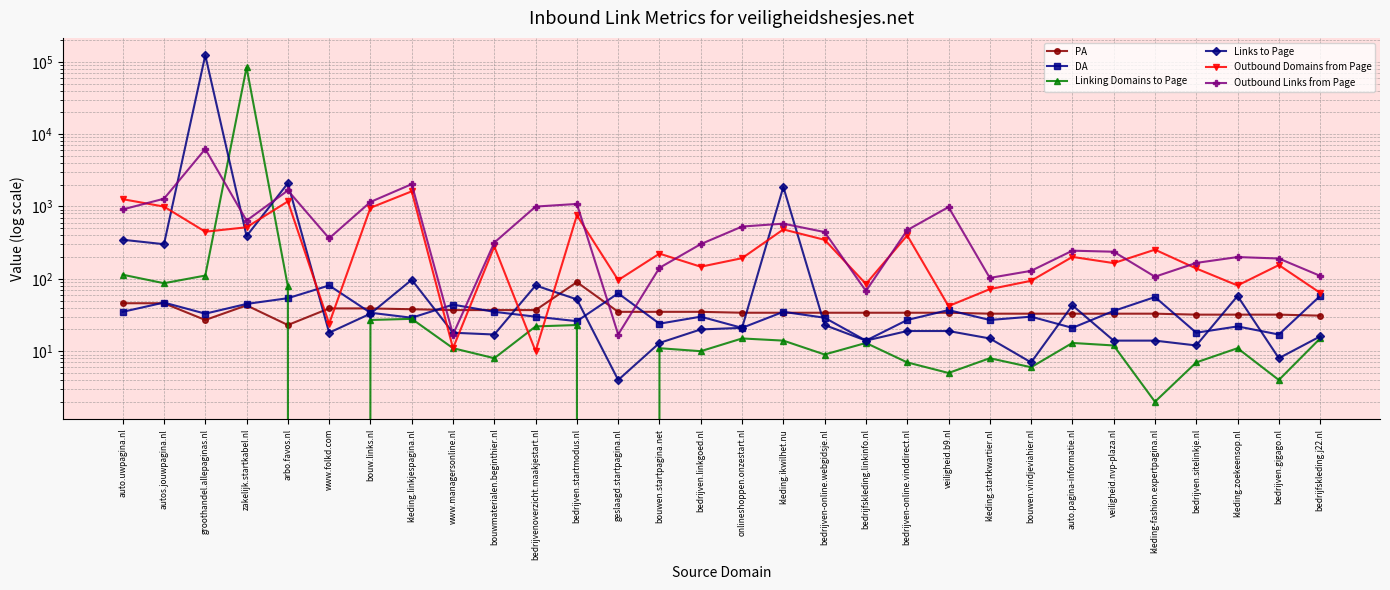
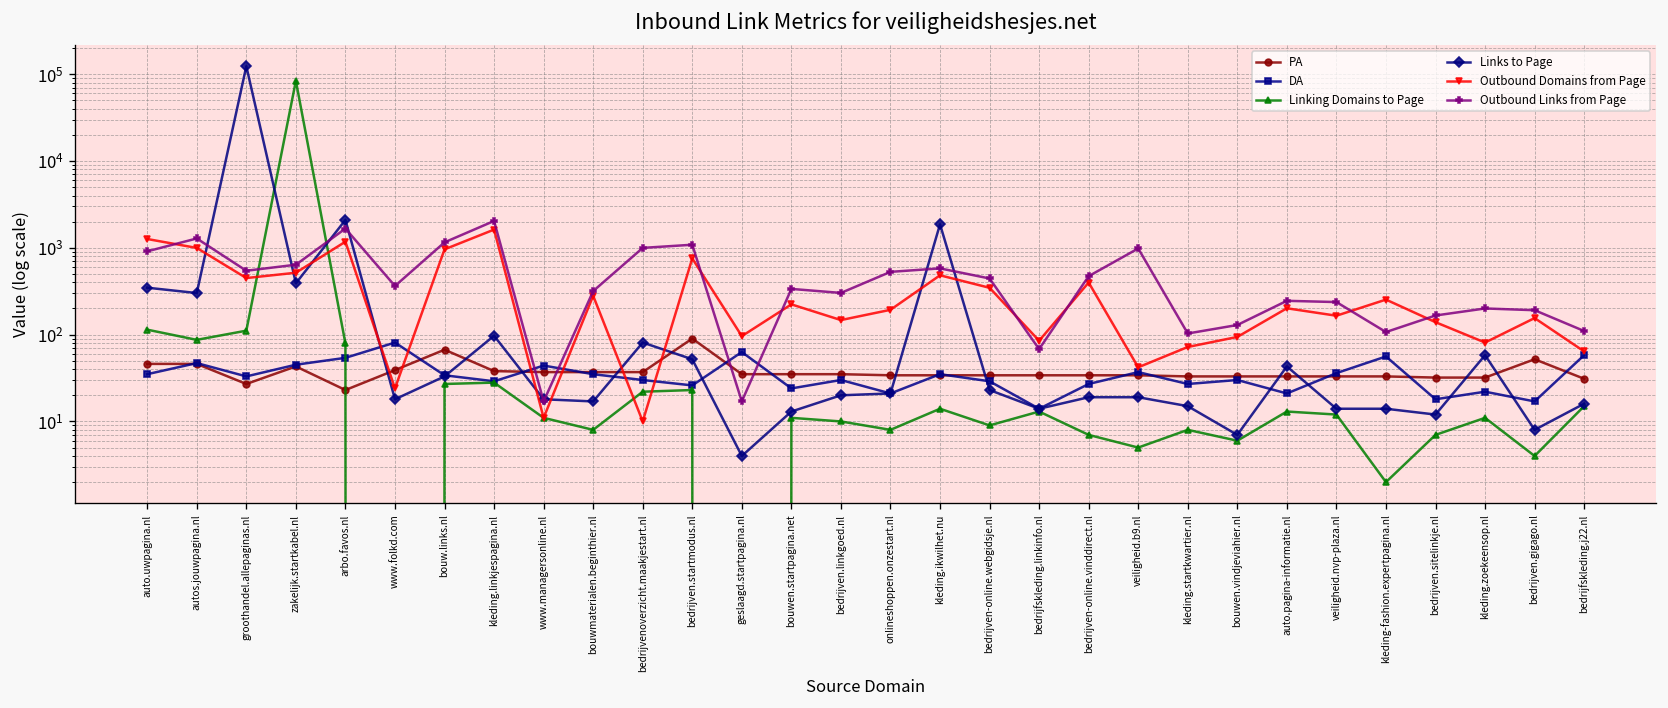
  {
    "PA": {
      "auto.uwpagina.nl": 50,
      "groothandel.allepaginas.nl": 27,
      "arbo.favos.nl": 23,
      "www.folkd.com": 40,
-     "bouw.links.nl": 40,
+     "bouw.links.nl": 70,
      "kleding.linkjespagina.nl": 40,
      "www.managersonline.nl": 40,
      "bedrijvenoverzicht.maakjestart.nl": 40,
      "bedrijven.startmodus.nl": 90,
      "geslaagd.startpagina.nl": 40,
      "bouwen.startpagina.net": 40,
      "bedrijven.linkgoed.nl": 40,
      "onlineshoppen.onzestart.nl": 30,
      "bedrijven-online.webgidsje.nl": 30,
      "bedrijfskleding.linkinfo.nl": 30,
      "bedrijven-online.vinddirect.nl": 30,
      "veiligheid.b9.nl": 30,
      "kleding.startkwartier.nl": 30,
      "bouwen.vindjeviahier.nl": 30,
      "auto.pagina-informatie.nl": 30,
      "veiligheid.nvp-plaza.nl": 30,
      "kleding-fashion.expertpagina.nl": 30,
      "bedrijven.sitelinkje.nl": 30,
      "kleding.zoekeensop.nl": 30,
-     "bedrijven.gigago.nl": 30,
+     "bedrijven.gigago.nl": 50,
      "bedrijfskleding.j22.nl": 31
    },
    "Linking Domains to Page": {
      "auto.uwpagina.nl": 110,
      "autos.jouwpagina.nl": 90,
      "groothandel.allepaginas.nl": 110,
      "zakelijk.startkabel.nl": 80000,
      "arbo.favos.nl": 80,
      "bouw.links.nl": 27,
      "bouwmaterialen.beginthier.nl": 8,
      "bedrijvenoverzicht.maakjestart.nl": 22,
      "bedrijven.startmodus.nl": 23,
      "bouwen.startpagina.net": 11,
      "bedrijven.linkgoed.nl": 10,
-     "onlineshoppen.onzestart.nl": 15,
+     "onlineshoppen.onzestart.nl": 8,
      "kleding.ikwilhet.nu": 14,
      "bedrijven-online.webgidsje.nl": 9,
      "bedrijven-online.vinddirect.nl": 7,
      "veiligheid.b9.nl": 5,
      "kleding.startkwartier.nl": 8,
      "bouwen.vindjeviahier.nl": 6,
      "auto.pagina-informatie.nl": 13,
      "veiligheid.nvp-plaza.nl": 12,
      "kleding-fashion.expertpagina.nl": 2,
      "bedrijven.sitelinkje.nl": 7,
      "kleding.zoekeensop.nl": 11,
      "bedrijven.gigago.nl": 4
    },
    "Outbound Domains from Page": {
      "auto.uwpagina.nl": 1300,
      "autos.jouwpagina.nl": 1000,
      "groothandel.allepaginas.nl": 400,
      "zakelijk.startkabel.nl": 500,
      "arbo.favos.nl": 1200,
      "www.folkd.com": 24,
      "bouw.links.nl": 1000,
      "kleding.linkjespagina.nl": 1600,
      "bouwmaterialen.beginthier.nl": 280,
      "bedrijvenoverzicht.maakjestart.nl": 10,
      "bedrijven.startmodus.nl": 800,
      "geslaagd.startpagina.nl": 100,
      "bouwen.startpagina.net": 220,
      "bedrijven.linkgoed.nl": 150,
      "onlineshoppen.onzestart.nl": 190,
      "kleding.ikwilhet.nu": 500,
      "bedrijven-online.webgidsje.nl": 300,
      "bedrijfskleding.linkinfo.nl": 90,
      "bedrijven-online.vinddirect.nl": 400,
      "veiligheid.b9.nl": 40,
      "kleding.startkwartier.nl": 70,
      "bouwen.vindjeviahier.nl": 90,
      "auto.pagina-informatie.nl": 200,
      "veiligheid.nvp-plaza.nl": 170,
      "kleding-fashion.expertpagina.nl": 250,
      "bedrijven.sitelinkje.nl": 140,
      "kleding.zoekeensop.nl": 80,
      "bedrijven.gigago.nl": 160,
      "bedrijfskleding.j22.nl": 60
    },
    "Outbound Links from Page": {
      "auto.uwpagina.nl": 900,
      "autos.jouwpagina.nl": 1300,
-     "groothandel.allepaginas.nl": 6000,
+     "groothandel.allepaginas.nl": 500,
      "zakelijk.startkabel.nl": 600,
      "arbo.favos.nl": 1700,
      "www.folkd.com": 400,
      "bouw.links.nl": 1200,
      "kleding.linkjespagina.nl": 2000,
      "bouwmaterialen.beginthier.nl": 300,
      "bedrijvenoverzicht.maakjestart.nl": 1000,
      "bedrijven.startmodus.nl": 1100,
      "geslaagd.startpagina.nl": 17,
-     "bouwen.startpagina.net": 140,
+     "bouwen.startpagina.net": 300,
      "bedrijven.linkgoed.nl": 300,
      "onlineshoppen.onzestart.nl": 500,
      "kleding.ikwilhet.nu": 600,
      "bedrijven-online.webgidsje.nl": 400,
      "bedrijfskleding.linkinfo.nl": 70,
      "bedrijven-online.vinddirect.nl": 500,
      "veiligheid.b9.nl": 1000,
      "kleding.startkwartier.nl": 100,
      "bouwen.vindjeviahier.nl": 130,
      "auto.pagina-informatie.nl": 250,
      "veiligheid.nvp-plaza.nl": 240,
      "kleding-fashion.expertpagina.nl": 110,
      "bedrijven.sitelinkje.nl": 170,
      "kleding.zoekeensop.nl": 200,
      "bedrijven.gigago.nl": 190,
      "bedrijfskleding.j22.nl": 110
    }
  }
